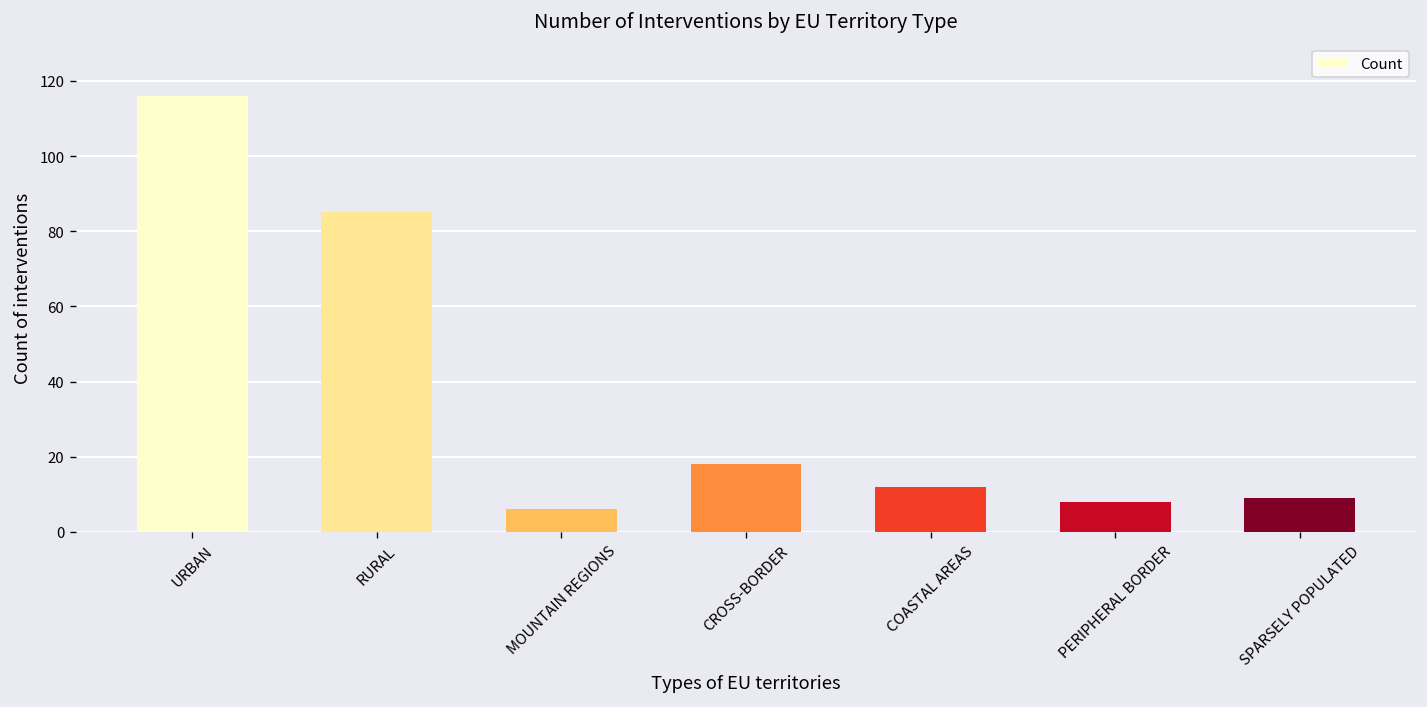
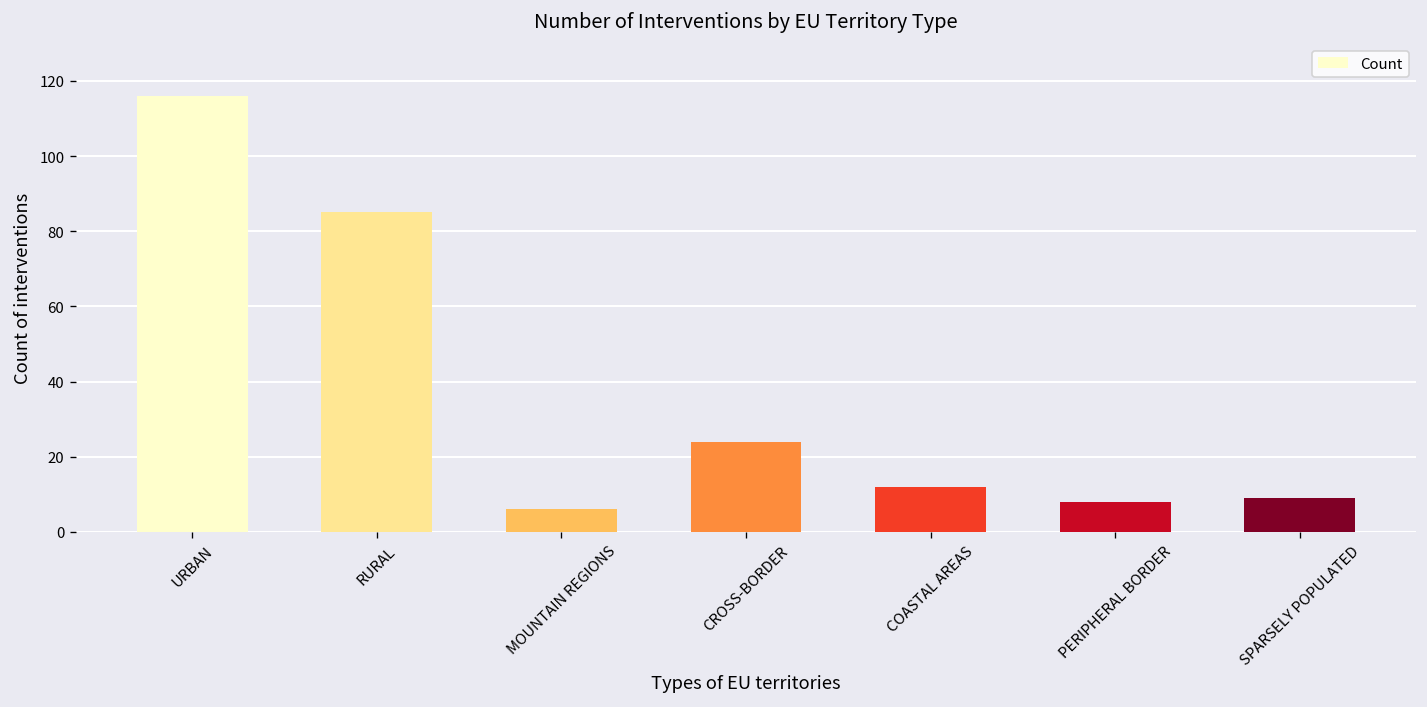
  {
    "URBAN": 116,
    "RURAL": 85,
    "MOUNTAIN REGIONS": 6,
-   "CROSS-BORDER": 18,
+   "CROSS-BORDER": 24,
    "COASTAL AREAS": 12,
    "PERIPHERAL BORDER": 8,
    "SPARSELY POPULATED": 9
  }
